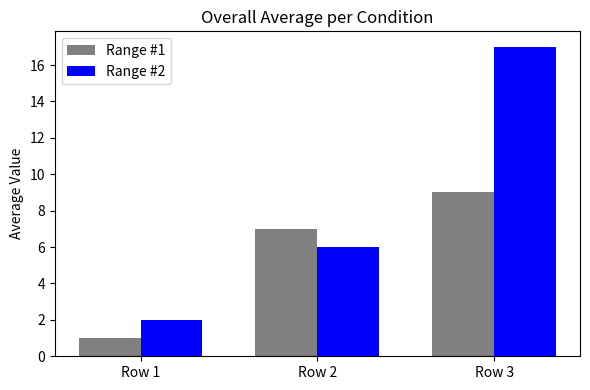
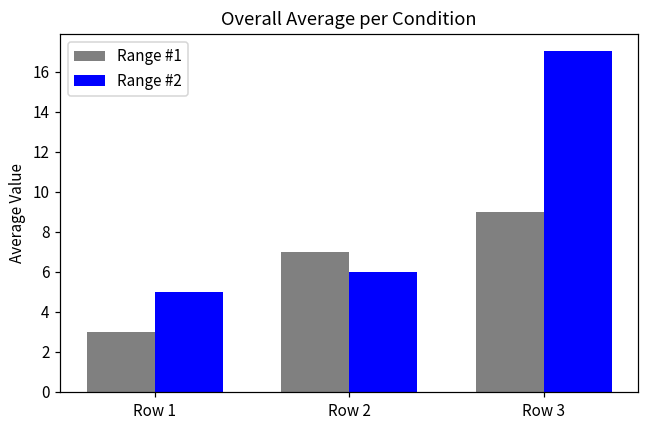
  {
    "Range #1": {
-     "Row 1": 1,
+     "Row 1": 3,
      "Row 2": 7,
      "Row 3": 9
    },
    "Range #2": {
-     "Row 1": 2,
+     "Row 1": 5,
      "Row 2": 6,
      "Row 3": 17
    }
  }
